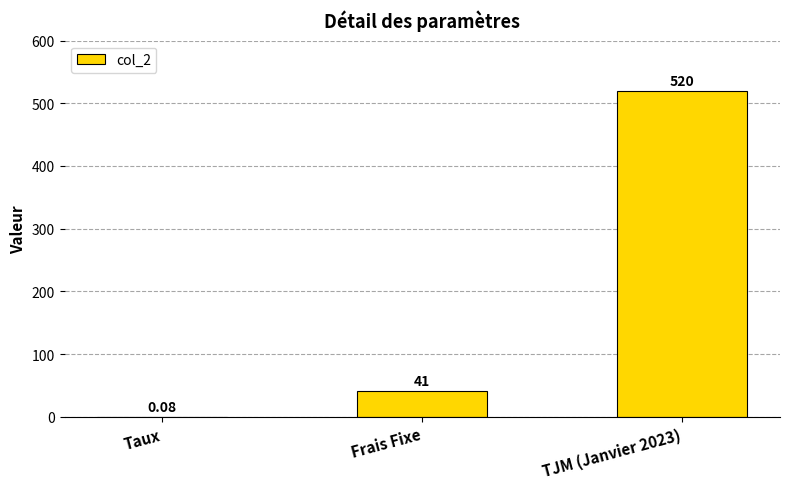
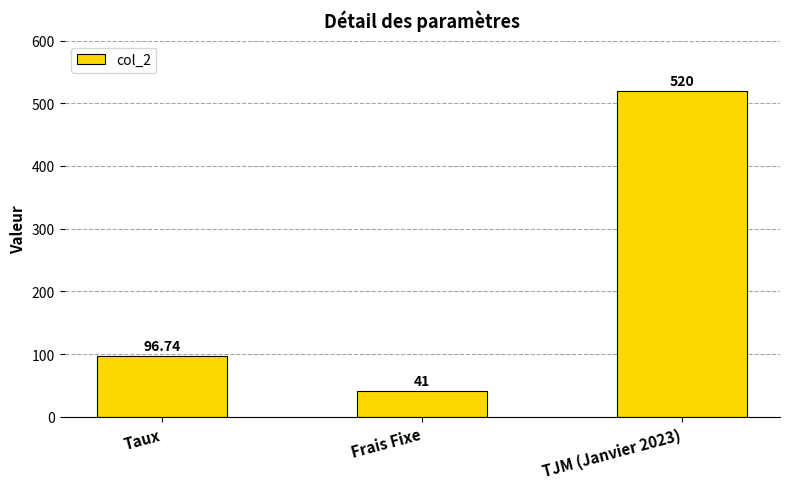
  {
-   "Taux": 0.08,
+   "Taux": 96.74,
    "Frais Fixe": 41,
    "TJM (Janvier 2023)": 520
  }
